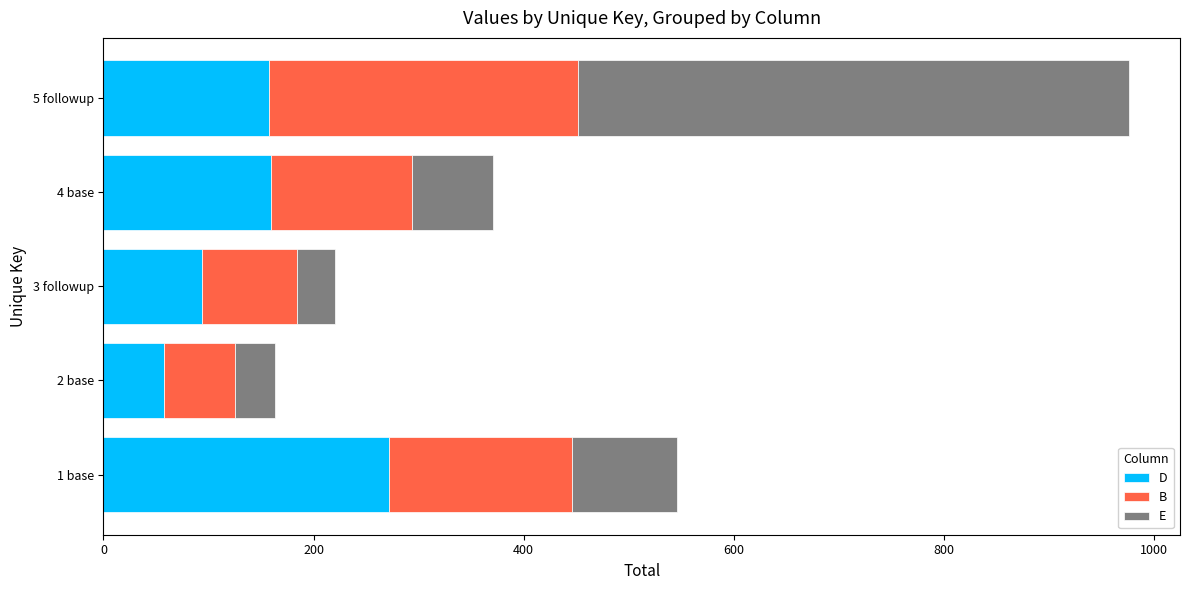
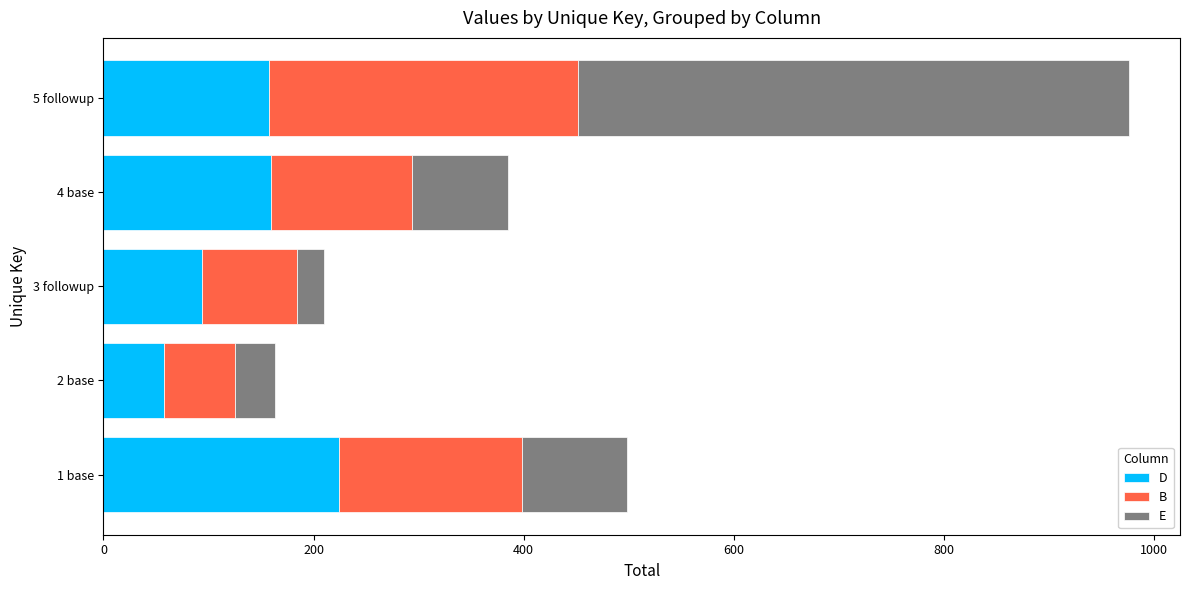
  {
    "D": {
      "5 followup": 158,
      "4 base": 160,
      "3 followup": 94,
      "2 base": 58,
-     "1 base": 272
+     "1 base": 224
    },
    "B": {
      "5 followup": 294,
      "4 base": 134,
      "3 followup": 90,
      "2 base": 67,
      "1 base": 174
    },
    "E": {
      "5 followup": 524,
-     "4 base": 77,
-     "3 followup": 36,
+     "4 base": 91,
+     "3 followup": 26,
      "2 base": 38,
      "1 base": 100
    }
  }
